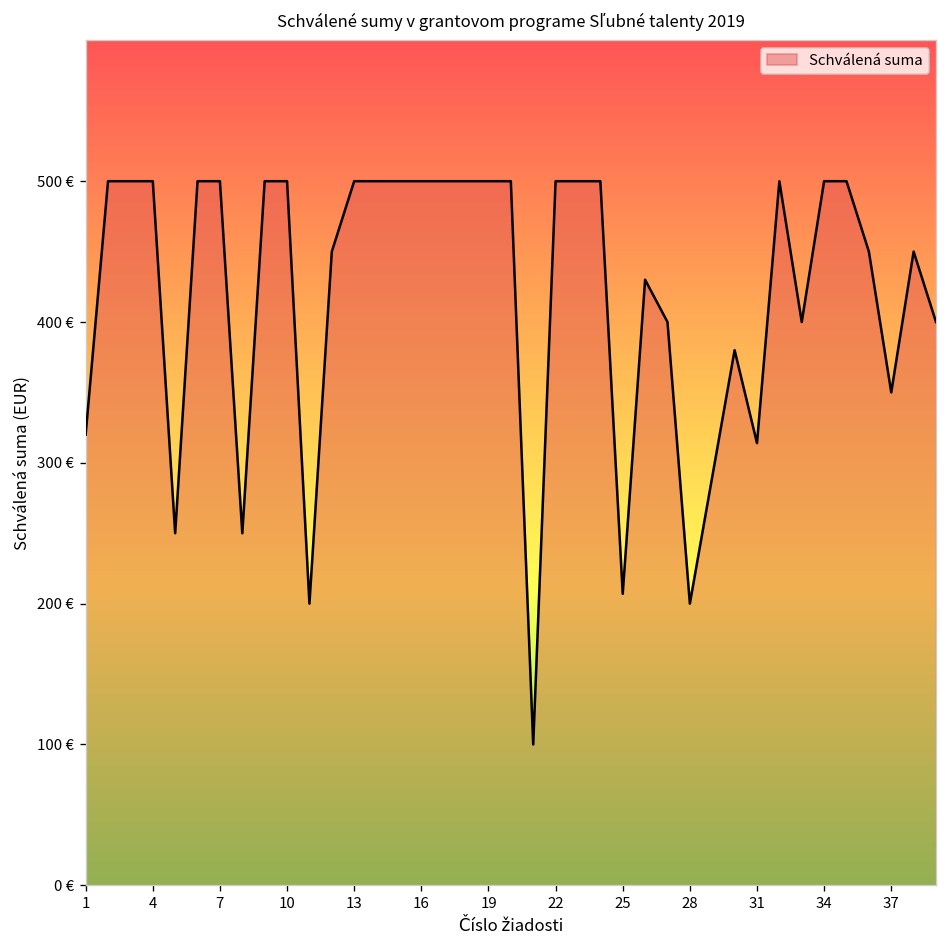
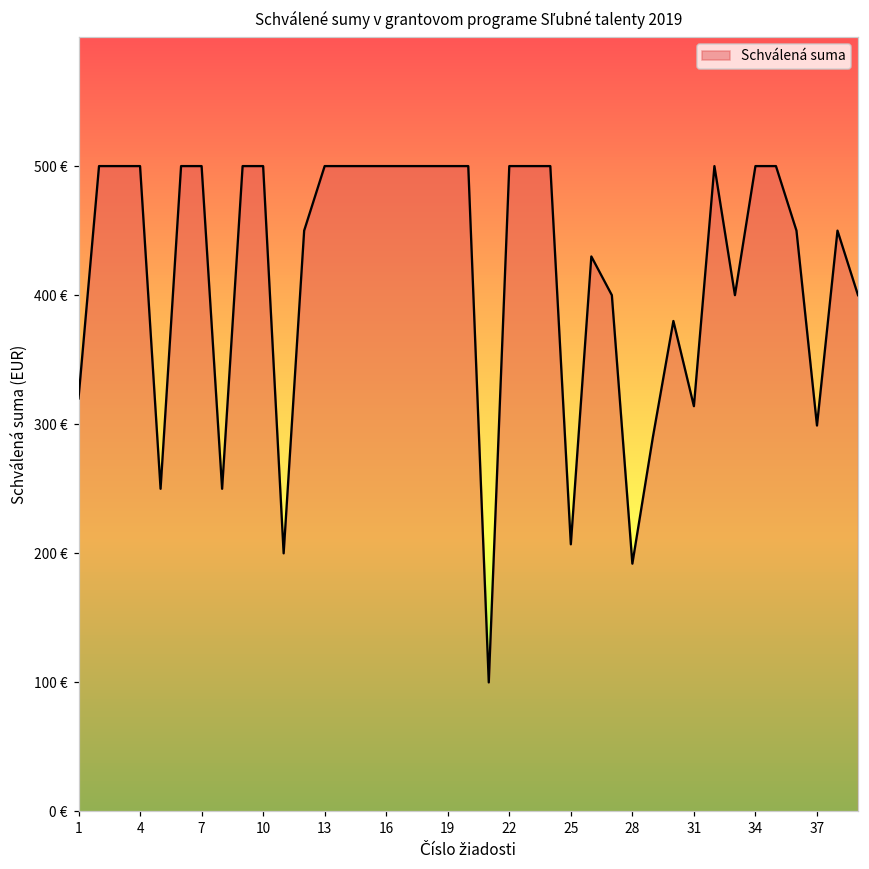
  {
    "1": "320 €",
    "4": "500 €",
    "7": "500 €",
    "10": "500 €",
    "13": "500 €",
    "16": "500 €",
    "19": "500 €",
    "22": "500 €",
    "25": "207 €",
-   "28": "200 €",
+   "28": "192 €",
    "31": "314 €",
    "34": "500 €",
-   "37": "350 €"
+   "37": "299 €"
  }
